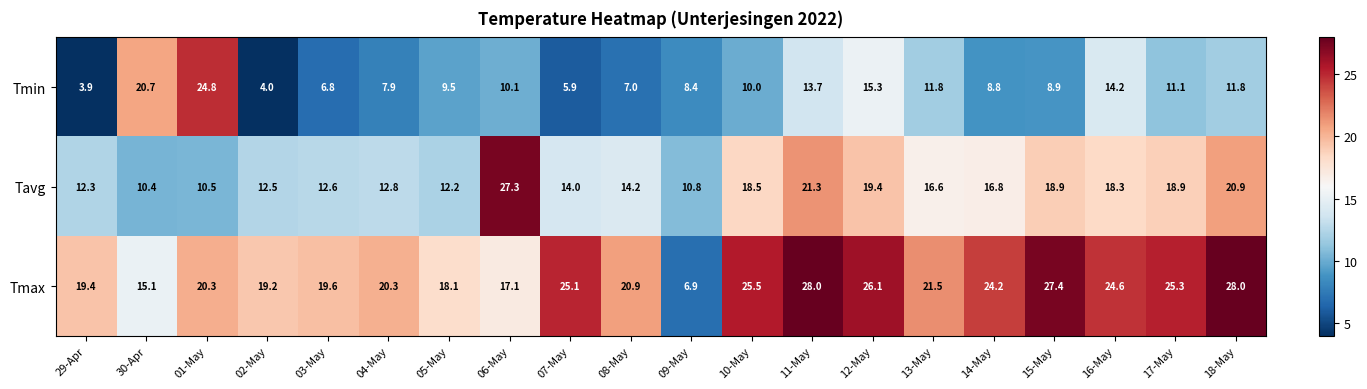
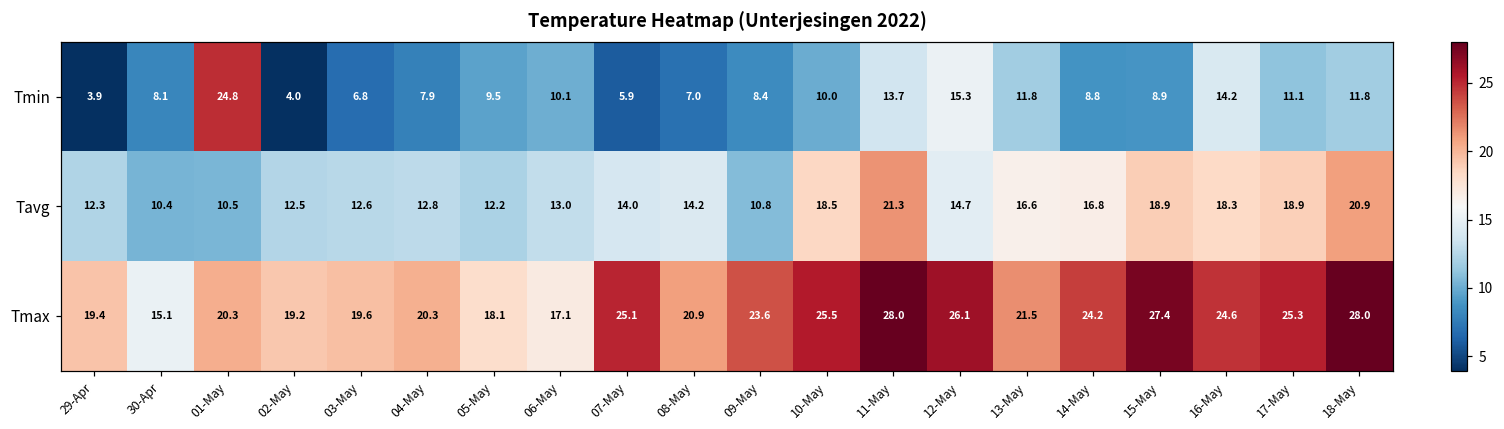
  {
    "Tmin": {
      "29-Apr": 3.9,
-     "30-Apr": 20.7,
+     "30-Apr": 8.1,
      "01-May": 24.8,
      "02-May": 4.0,
      "03-May": 6.8,
      "04-May": 7.9,
      "05-May": 9.5,
      "06-May": 10.1,
      "07-May": 5.9,
      "08-May": 7.0,
      "09-May": 8.4,
      "10-May": 10.0,
      "11-May": 13.7,
      "12-May": 15.3,
      "13-May": 11.8,
      "14-May": 8.8,
      "15-May": 8.9,
      "16-May": 14.2,
      "17-May": 11.1,
      "18-May": 11.8
    },
    "Tavg": {
      "29-Apr": 12.3,
      "30-Apr": 10.4,
      "01-May": 10.5,
      "02-May": 12.5,
      "03-May": 12.6,
      "04-May": 12.8,
      "05-May": 12.2,
-     "06-May": 27.3,
+     "06-May": 13.0,
      "07-May": 14.0,
      "08-May": 14.2,
      "09-May": 10.8,
      "10-May": 18.5,
      "11-May": 21.3,
-     "12-May": 19.4,
+     "12-May": 14.7,
      "13-May": 16.6,
      "14-May": 16.8,
      "15-May": 18.9,
      "16-May": 18.3,
      "17-May": 18.9,
      "18-May": 20.9
    },
    "Tmax": {
      "29-Apr": 19.4,
      "30-Apr": 15.1,
      "01-May": 20.3,
      "02-May": 19.2,
      "03-May": 19.6,
      "04-May": 20.3,
      "05-May": 18.1,
      "06-May": 17.1,
      "07-May": 25.1,
      "08-May": 20.9,
-     "09-May": 6.9,
+     "09-May": 23.6,
      "10-May": 25.5,
      "11-May": 28.0,
      "12-May": 26.1,
      "13-May": 21.5,
      "14-May": 24.2,
      "15-May": 27.4,
      "16-May": 24.6,
      "17-May": 25.3,
      "18-May": 28.0
    }
  }
